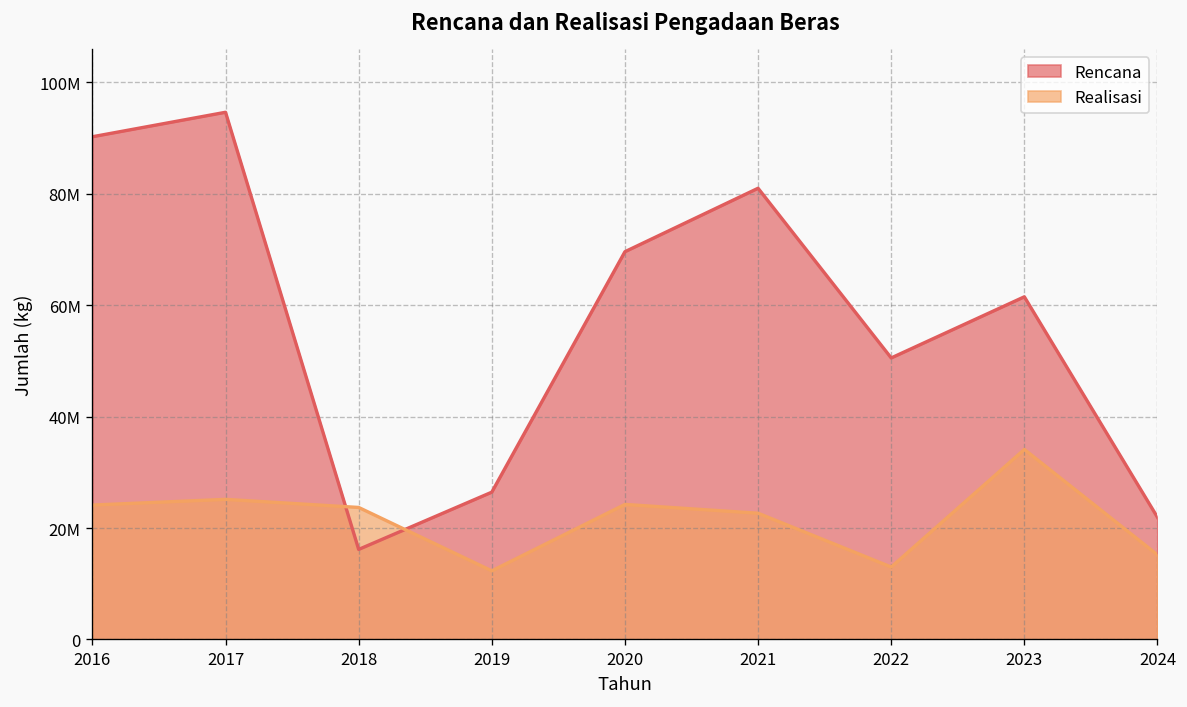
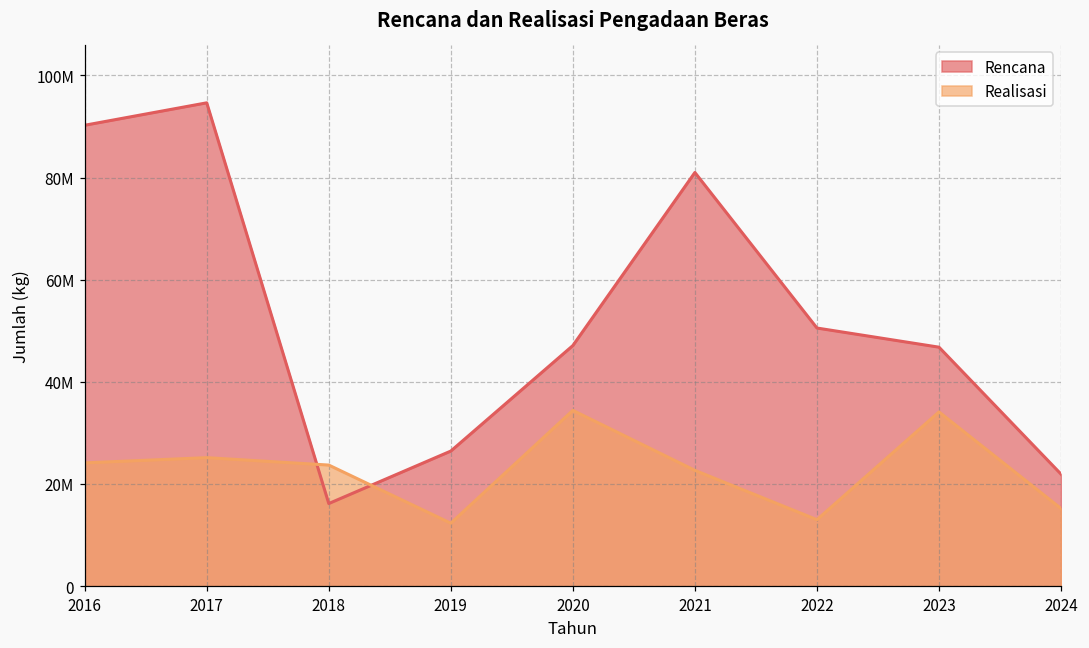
  {
    "Rencana": {
      "2016": 90000000,
      "2017": 95000000,
      "2018": 16000000,
      "2019": 26000000,
-     "2020": 70000000,
+     "2020": 47000000,
      "2021": 81000000,
      "2022": 51000000,
-     "2023": 62000000,
+     "2023": 47000000,
      "2024": 22000000
    },
    "Realisasi": {
      "2016": 24000000,
      "2017": 25000000,
      "2018": 24000000,
      "2019": 12000000,
-     "2020": 24000000,
+     "2020": 34000000,
      "2021": 23000000,
      "2022": 13000000,
      "2023": 34000000,
      "2024": 15000000
    }
  }
